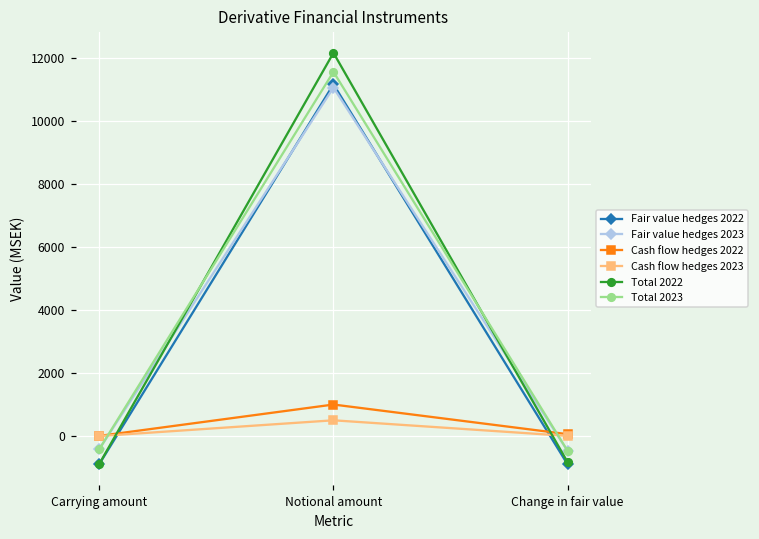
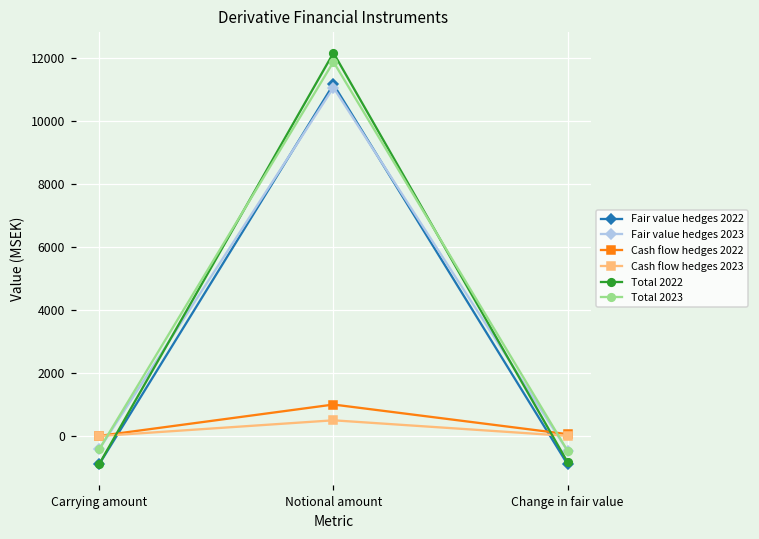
  {
    "Fair value hedges 2022": {
      "Notional amount": 11200
    },
    "Fair value hedges 2023": {
      "Notional amount": 11100
    },
    "Cash flow hedges 2022": {
      "Notional amount": 1000
    },
    "Cash flow hedges 2023": {
      "Notional amount": 500
    },
    "Total 2022": {
      "Notional amount": 12200
    },
    "Total 2023": {
-     "Notional amount": 11600
+     "Notional amount": 11900
    }
  }
